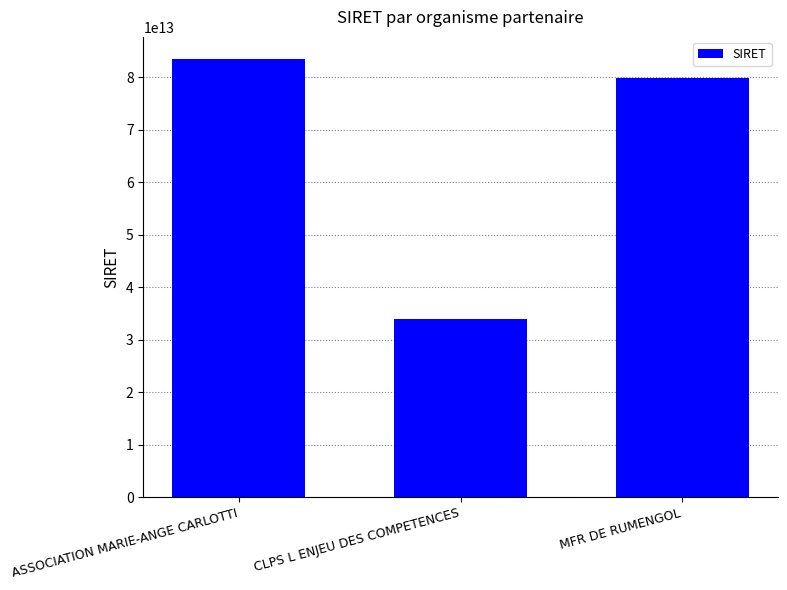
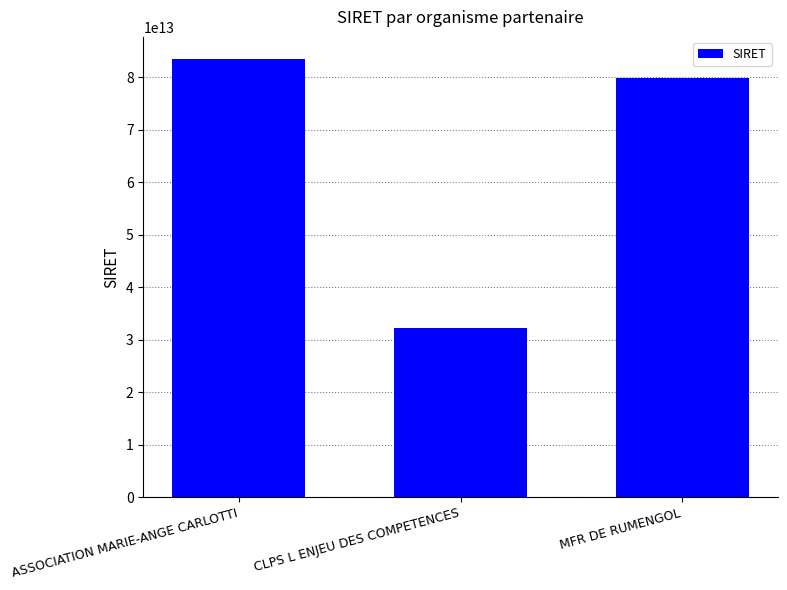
  {
    "ASSOCIATION MARIE-ANGE CARLOTTI": 84000000000000,
-   "CLPS L ENJEU DES COMPETENCES": 34000000000000,
+   "CLPS L ENJEU DES COMPETENCES": 32000000000000,
    "MFR DE RUMENGOL": 80000000000000
  }
